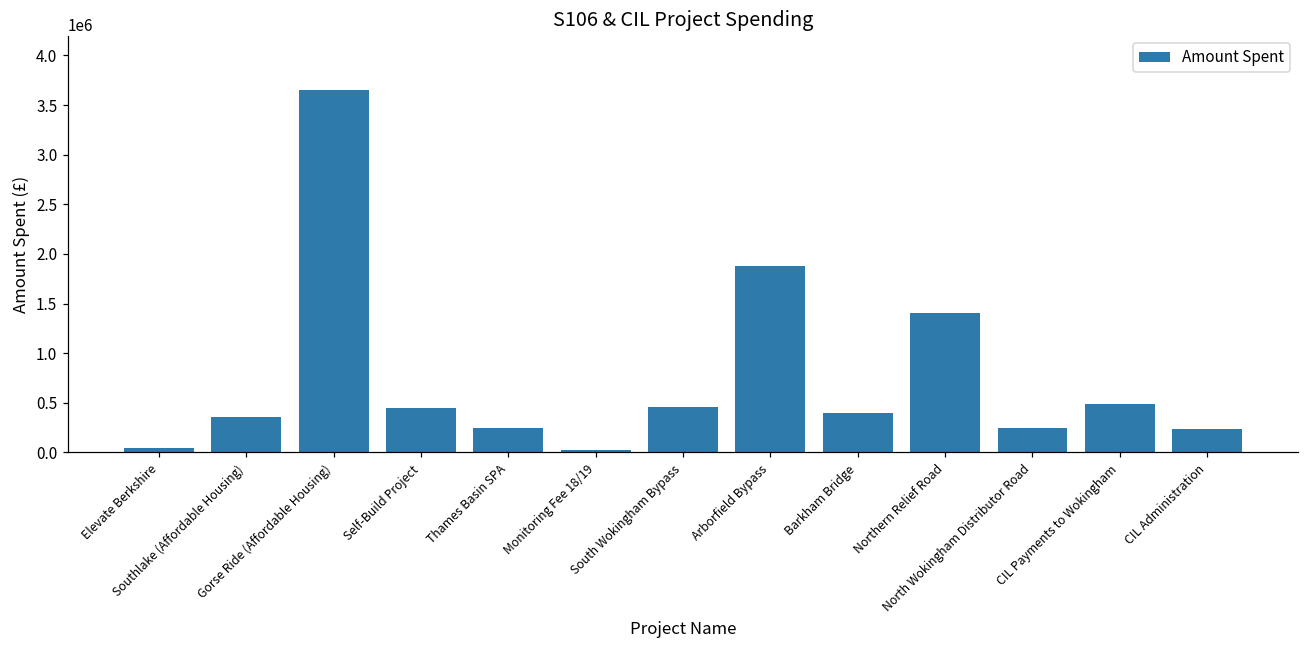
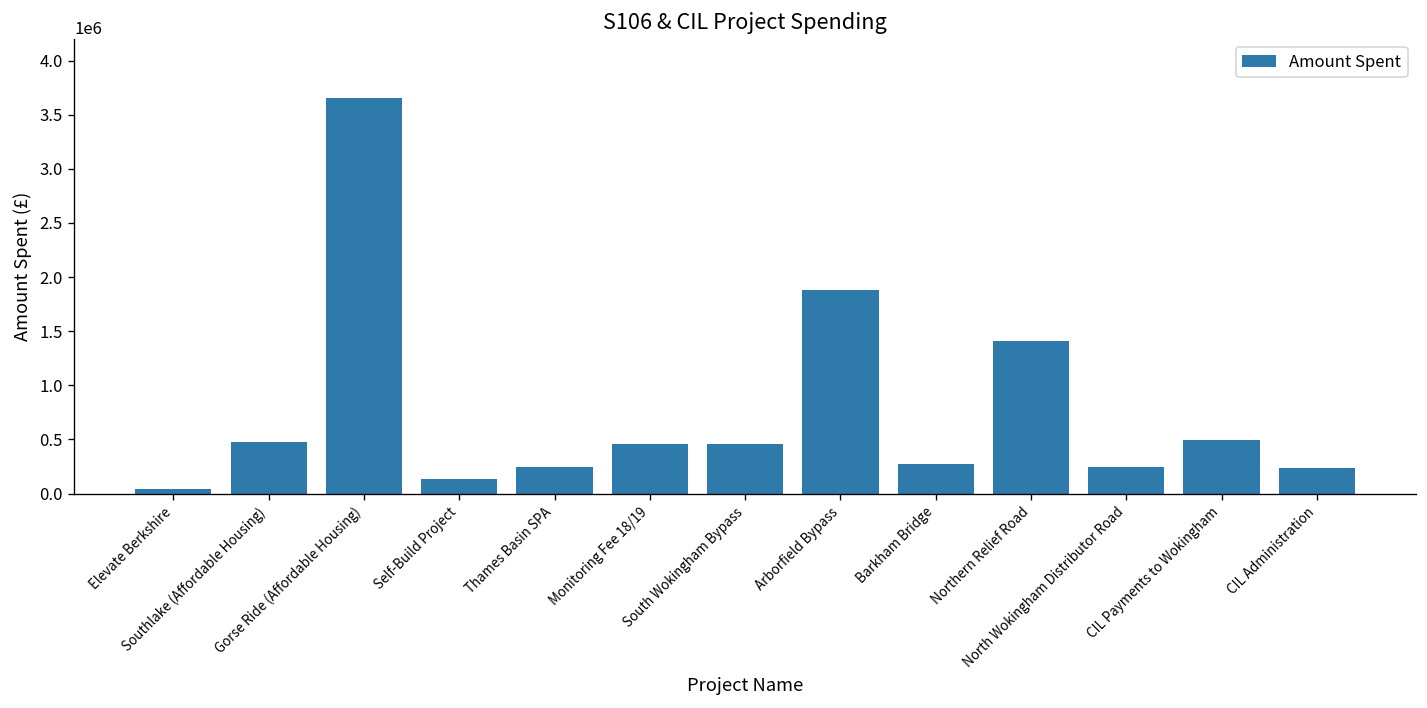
  {
    "Elevate Berkshire": 0,
-   "Southlake (Affordable Housing)": 400000,
+   "Southlake (Affordable Housing)": 500000,
    "Gorse Ride (Affordable Housing)": 3700000,
-   "Self-Build Project": 500000,
+   "Self-Build Project": 100000,
    "Thames Basin SPA": 200000,
-   "Monitoring Fee 18/19": 0,
+   "Monitoring Fee 18/19": 500000,
    "South Wokingham Bypass": 500000,
    "Arborfield Bypass": 1900000,
-   "Barkham Bridge": 400000,
+   "Barkham Bridge": 300000,
    "Northern Relief Road": 1400000,
    "North Wokingham Distributor Road": 200000,
    "CIL Payments to Wokingham": 500000,
    "CIL Administration": 200000
  }
